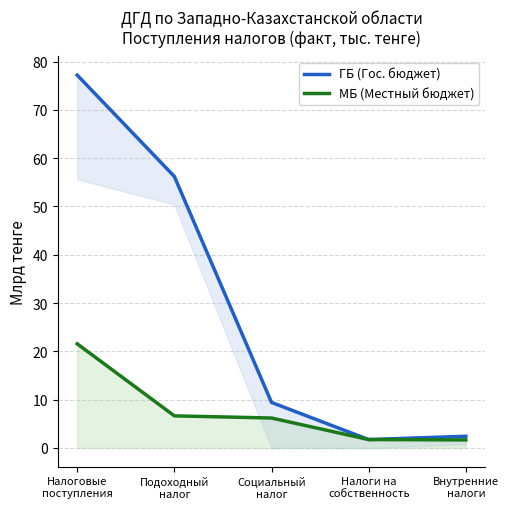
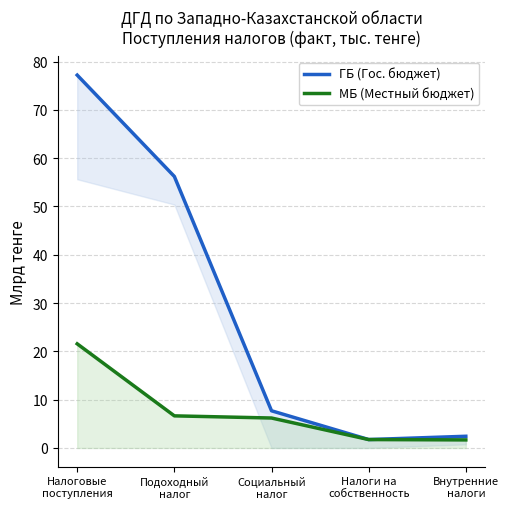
  {
    "ГБ (Гос. бюджет)": {
      "Налоговые поступления": 77,
      "Подоходный налог": 56,
-     "Социальный налог": 9,
+     "Социальный налог": 8,
      "Внутренние налоги": 2
    },
    "МБ (Местный бюджет)": {
      "Налоговые поступления": 22,
      "Подоходный налог": 7,
      "Социальный налог": 6,
      "Внутренние налоги": 2
    }
  }
